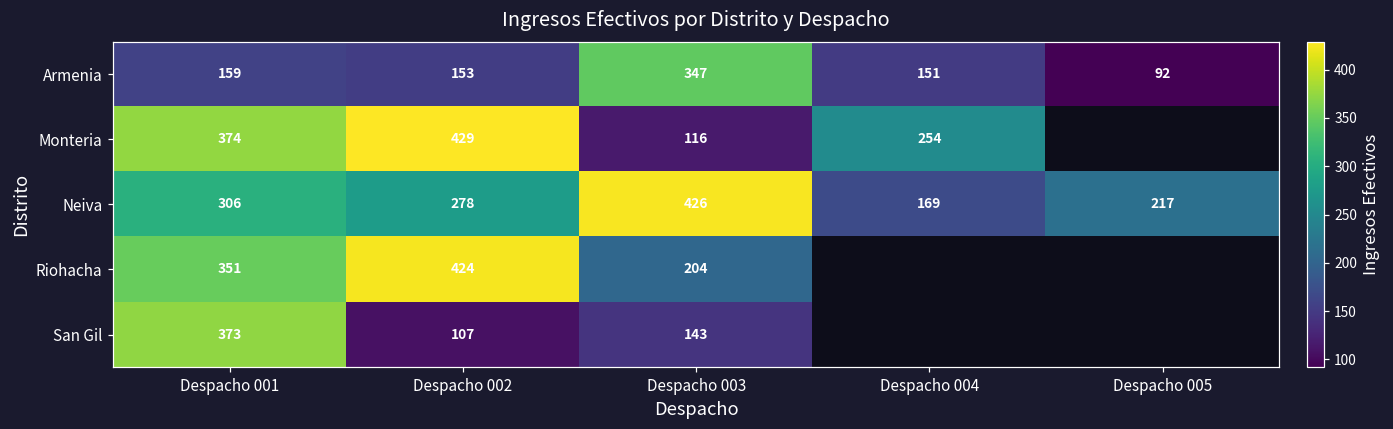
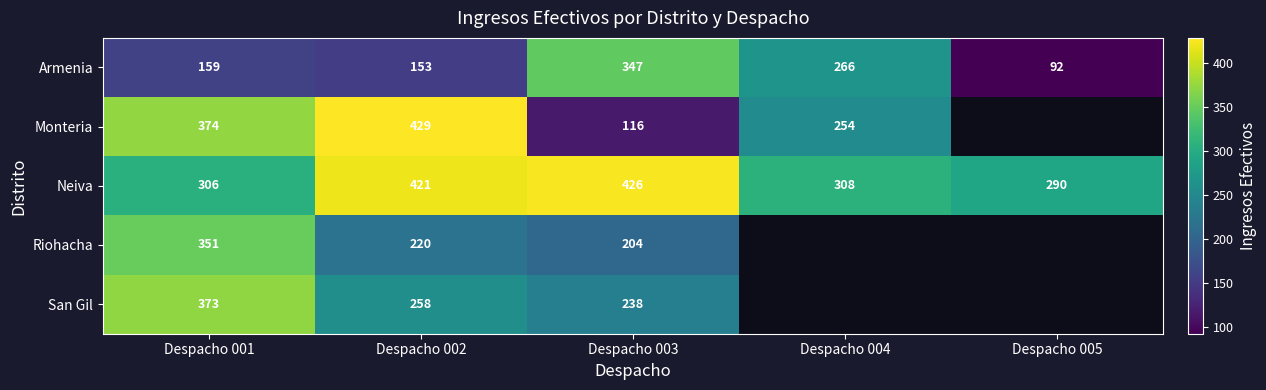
  {
    "Armenia": {
      "Despacho 001": 159,
      "Despacho 002": 153,
      "Despacho 003": 347,
-     "Despacho 004": 151,
+     "Despacho 004": 266,
      "Despacho 005": 92
    },
    "Monteria": {
      "Despacho 001": 374,
      "Despacho 002": 429,
      "Despacho 003": 116,
      "Despacho 004": 254
    },
    "Neiva": {
      "Despacho 001": 306,
-     "Despacho 002": 278,
+     "Despacho 002": 421,
      "Despacho 003": 426,
-     "Despacho 004": 169,
-     "Despacho 005": 217
+     "Despacho 004": 308,
+     "Despacho 005": 290
    },
    "Riohacha": {
      "Despacho 001": 351,
-     "Despacho 002": 424,
+     "Despacho 002": 220,
      "Despacho 003": 204
    },
    "San Gil": {
      "Despacho 001": 373,
-     "Despacho 002": 107,
-     "Despacho 003": 143
+     "Despacho 002": 258,
+     "Despacho 003": 238
    }
  }
